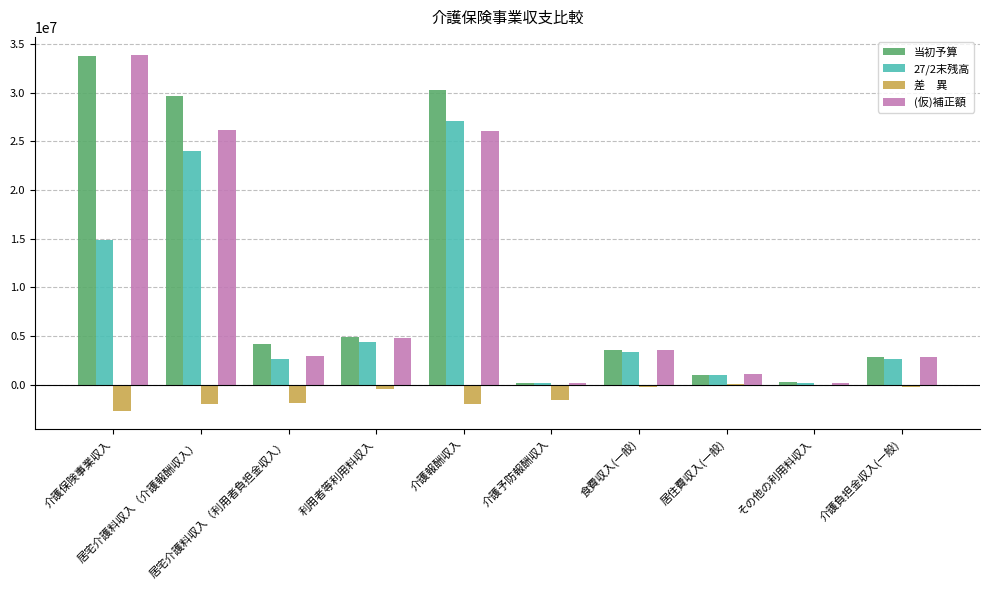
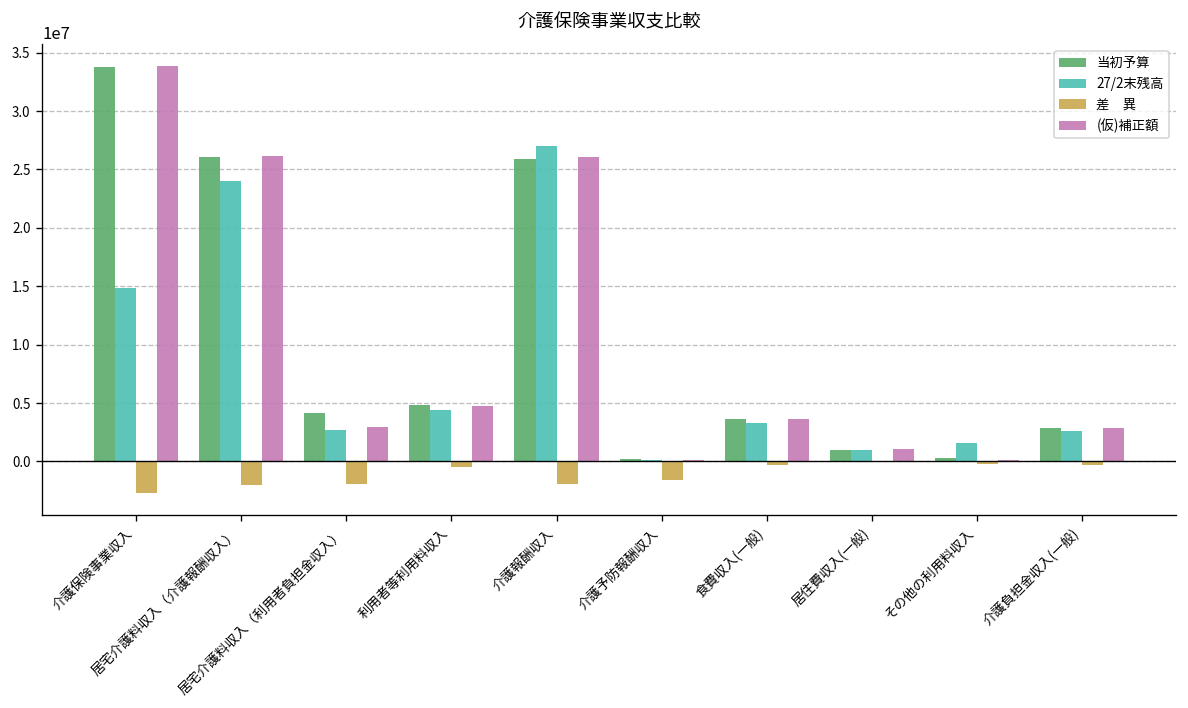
  {
    "当初予算": {
      "介護保険事業収入": 34000000,
-     "居宅介護料収入（介護報酬収入）": 30000000,
+     "居宅介護料収入（介護報酬収入）": 26000000,
      "居宅介護料収入（利用者負担金収入）": 4000000,
      "利用者等利用料収入": 5000000,
-     "介護報酬収入": 30000000,
+     "介護報酬収入": 26000000,
      "食費収入(一般)": 4000000,
      "居住費収入(一般)": 1000000,
      "その他の利用料収入": 0,
      "介護負担金収入(一般)": 3000000
    },
    "27/2末残高": {
      "介護保険事業収入": 15000000,
      "居宅介護料収入（介護報酬収入）": 24000000,
      "居宅介護料収入（利用者負担金収入）": 3000000,
      "利用者等利用料収入": 4000000,
      "介護報酬収入": 27000000,
      "食費収入(一般)": 3000000,
      "居住費収入(一般)": 1000000,
-     "その他の利用料収入": 0,
+     "その他の利用料収入": 2000000,
      "介護負担金収入(一般)": 3000000
    },
    "差 異": {
      "介護保険事業収入": -3000000,
      "居宅介護料収入（介護報酬収入）": -2000000,
      "居宅介護料収入（利用者負担金収入）": -2000000,
      "利用者等利用料収入": 0,
      "介護報酬収入": -2000000,
      "介護予防報酬収入": -2000000,
      "食費収入(一般)": 0,
      "介護負担金収入(一般)": 0
    },
    "(仮)補正額": {
      "介護保険事業収入": 34000000,
      "居宅介護料収入（介護報酬収入）": 26000000,
      "居宅介護料収入（利用者負担金収入）": 3000000,
      "利用者等利用料収入": 5000000,
      "介護報酬収入": 26000000,
      "食費収入(一般)": 4000000,
      "居住費収入(一般)": 1000000,
      "介護負担金収入(一般)": 3000000
    }
  }
